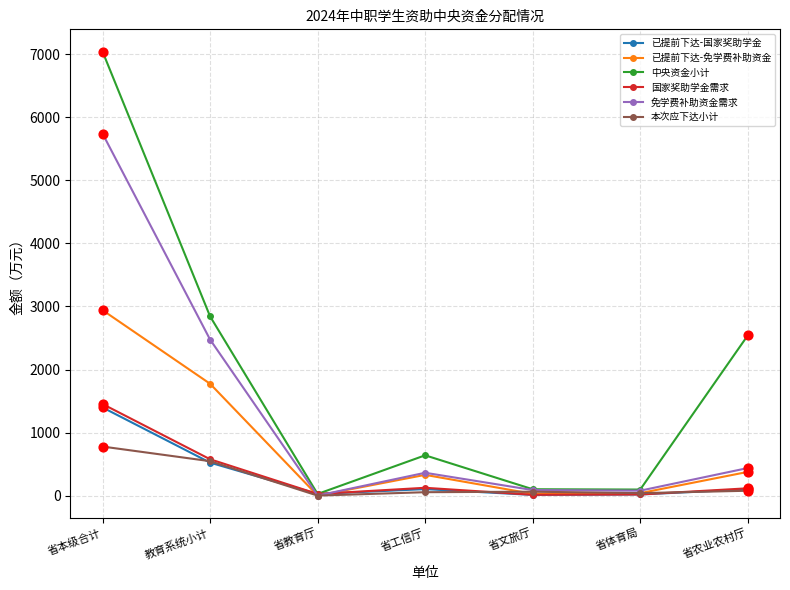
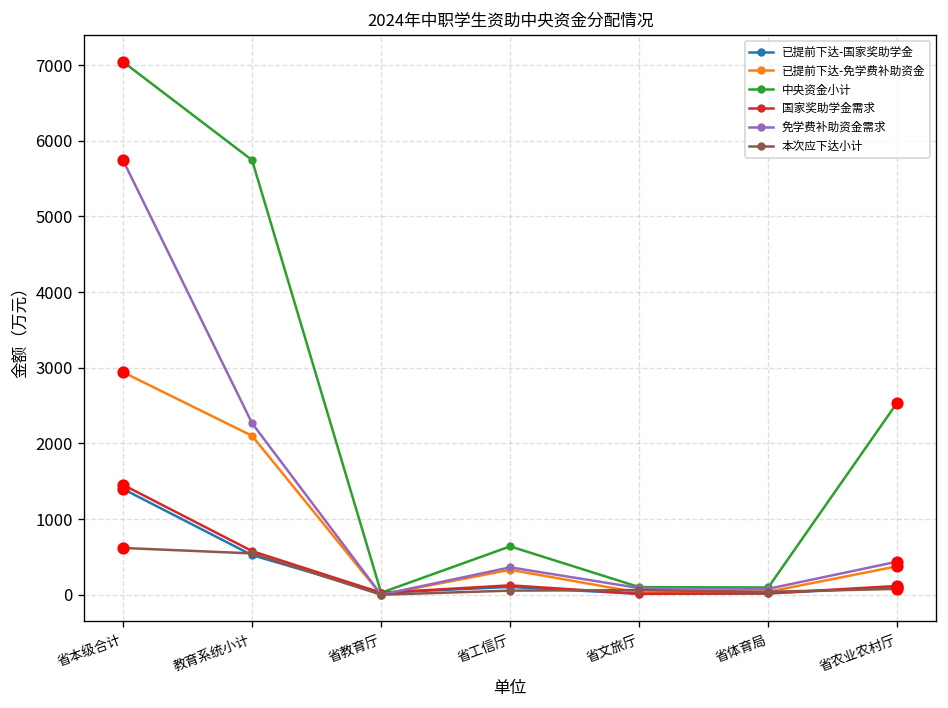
  {
    "已提前下达-免学费补助资金": {
-     "教育系统小计": 1800
+     "教育系统小计": 2100
    },
    "中央资金小计": {
-     "教育系统小计": 2800,
+     "教育系统小计": 5700,
      "省工信厅": 600
    },
    "免学费补助资金需求": {
-     "教育系统小计": 2500
+     "教育系统小计": 2300
    },
    "本次应下达小计": {
-     "省本级合计": 800,
+     "省本级合计": 600,
      "省工信厅": 100
    }
  }
